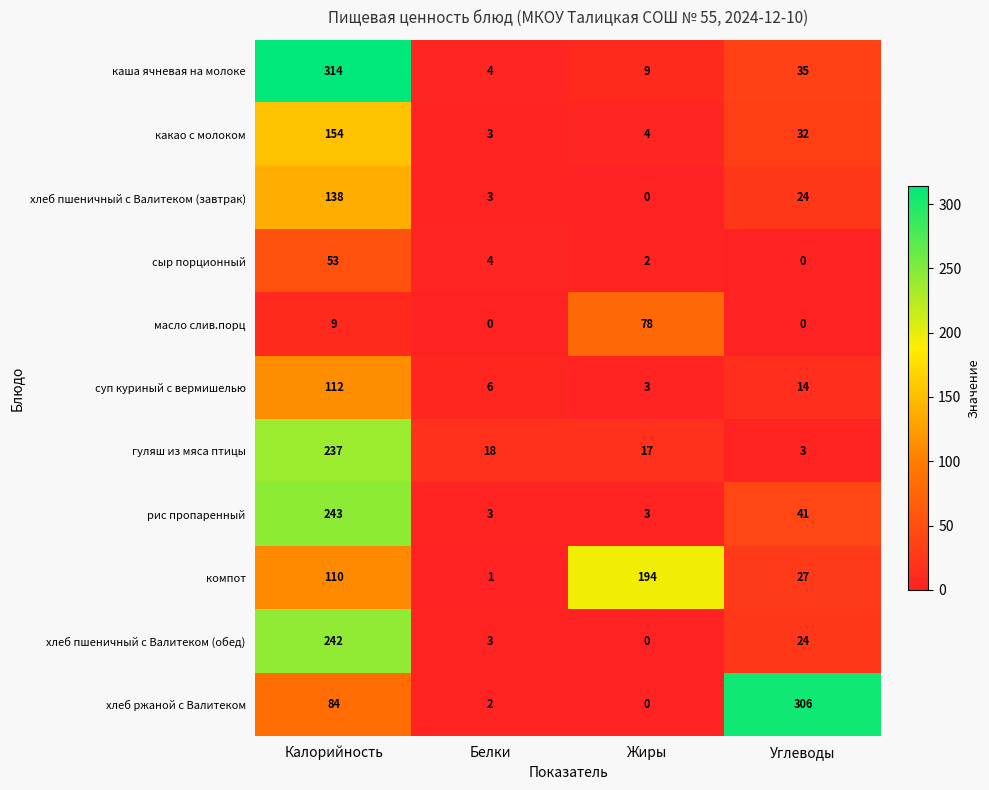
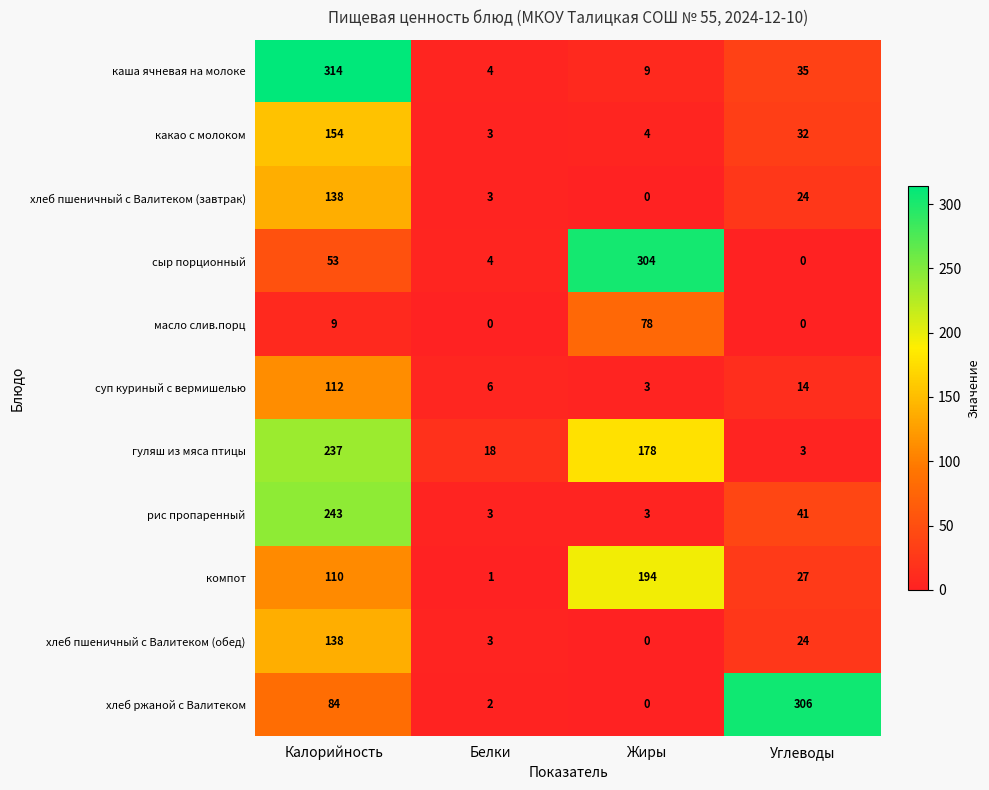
  {
    "каша ячневая на молоке": {
      "Калорийность": 314,
      "Белки": 4,
      "Жиры": 9,
      "Углеводы": 35
    },
    "какао с молоком": {
      "Калорийность": 154,
      "Белки": 3,
      "Жиры": 4,
      "Углеводы": 32
    },
    "хлеб пшеничный с Валитеком (завтрак)": {
      "Калорийность": 138,
      "Белки": 3,
      "Жиры": 0,
      "Углеводы": 24
    },
    "сыр порционный": {
      "Калорийность": 53,
      "Белки": 4,
-     "Жиры": 2,
+     "Жиры": 304,
      "Углеводы": 0
    },
    "масло слив.порц": {
      "Калорийность": 9,
      "Белки": 0,
      "Жиры": 78,
      "Углеводы": 0
    },
    "суп куриный с вермишелью": {
      "Калорийность": 112,
      "Белки": 6,
      "Жиры": 3,
      "Углеводы": 14
    },
    "гуляш из мяса птицы": {
      "Калорийность": 237,
      "Белки": 18,
-     "Жиры": 17,
+     "Жиры": 178,
      "Углеводы": 3
    },
    "рис пропаренный": {
      "Калорийность": 243,
      "Белки": 3,
      "Жиры": 3,
      "Углеводы": 41
    },
    "компот": {
      "Калорийность": 110,
      "Белки": 1,
      "Жиры": 194,
      "Углеводы": 27
    },
    "хлеб пшеничный с Валитеком (обед)": {
-     "Калорийность": 242,
+     "Калорийность": 138,
      "Белки": 3,
      "Жиры": 0,
      "Углеводы": 24
    },
    "хлеб ржаной с Валитеком": {
      "Калорийность": 84,
      "Белки": 2,
      "Жиры": 0,
      "Углеводы": 306
    }
  }
